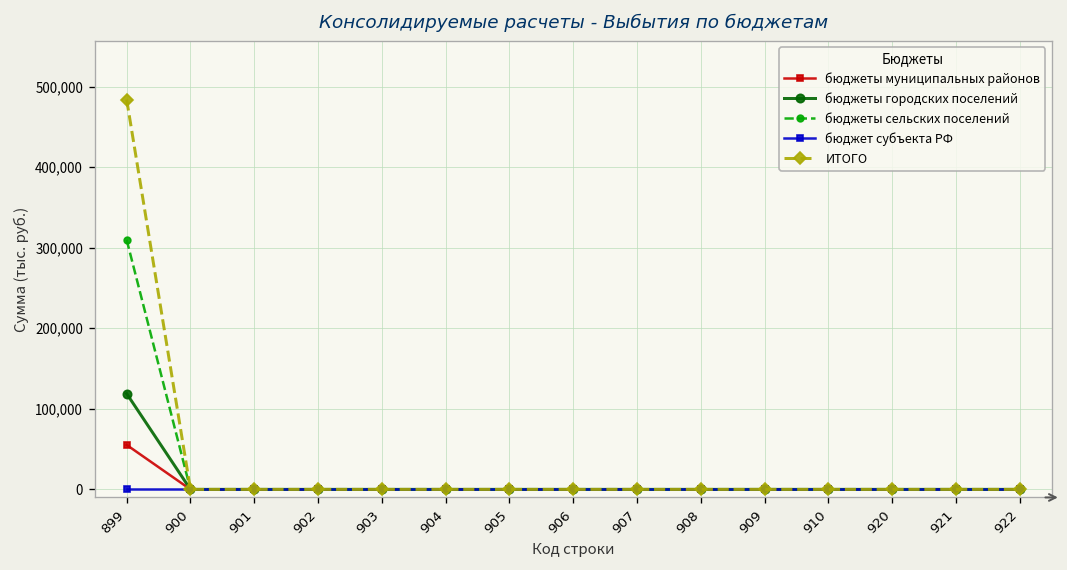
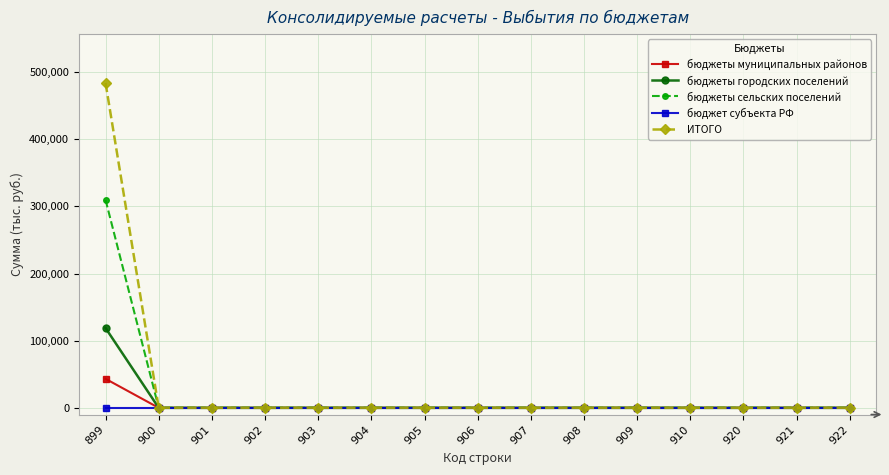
  {
    "бюджеты муниципальных районов": {
-     "899": "60,000"
+     "899": "40,000"
    },
    "бюджеты городских поселений": {
      "899": "120,000"
    },
    "бюджеты сельских поселений": {
      "899": "310,000"
    },
    "бюджет субъекта РФ": {
      "899": "0"
    },
    "ИТОГО": {
      "899": "480,000"
    }
  }
